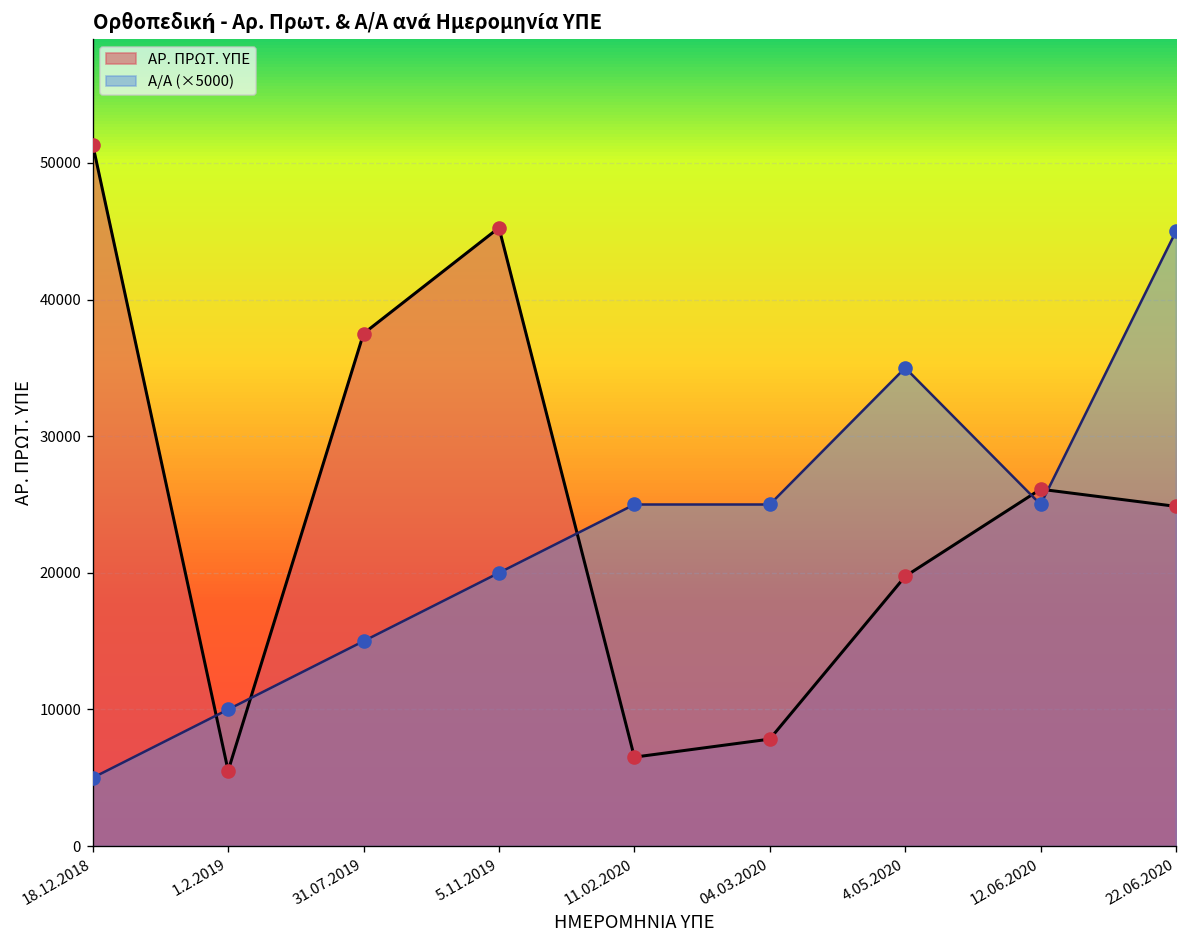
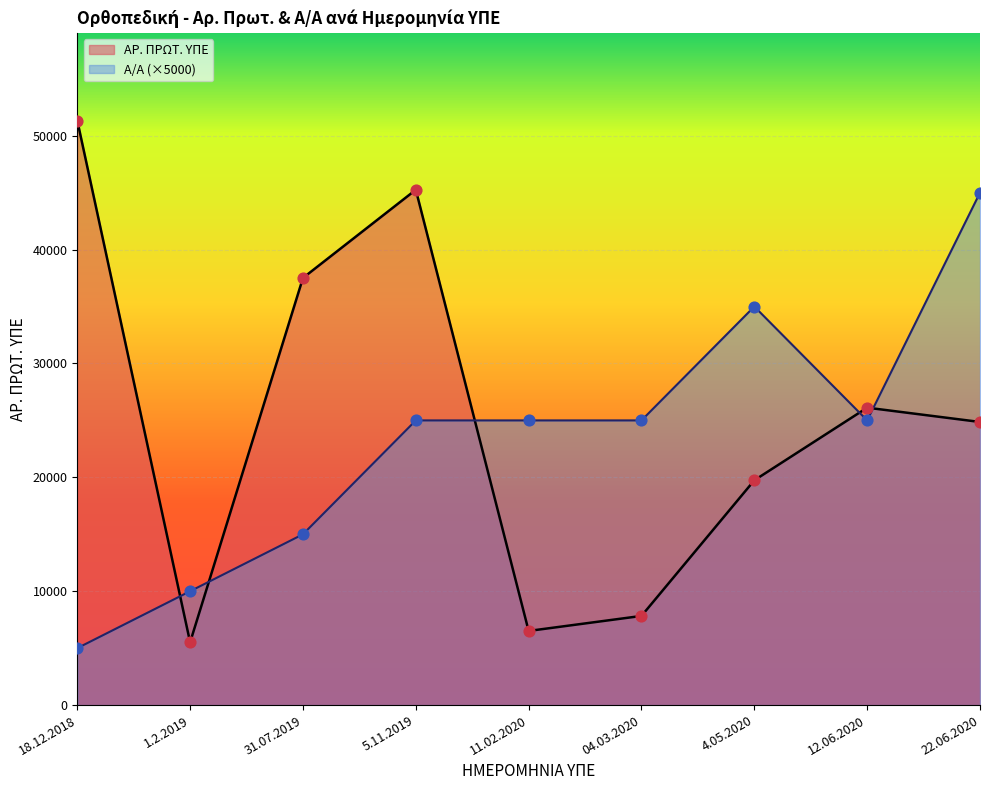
  {
    "ΑΡ. ΠΡΩΤ. ΥΠΕ": {
      "18.12.2018": 51300,
      "1.2.2019": 5500,
      "31.07.2019": 37500,
      "5.11.2019": 45300,
      "11.02.2020": 6500,
      "04.03.2020": 7800,
      "4.05.2020": 19700,
      "12.06.2020": 26100,
      "22.06.2020": 24900
    },
    "Α/Α (×5000)": {
      "18.12.2018": 5000,
      "1.2.2019": 10000,
      "31.07.2019": 15000,
-     "5.11.2019": 20000,
+     "5.11.2019": 25000,
      "11.02.2020": 25000,
      "04.03.2020": 25000,
      "4.05.2020": 35000,
      "12.06.2020": 25000,
      "22.06.2020": 45000
    }
  }
